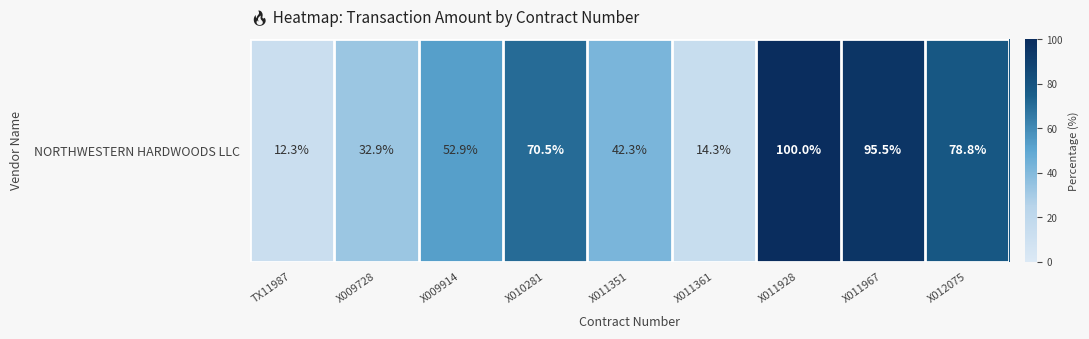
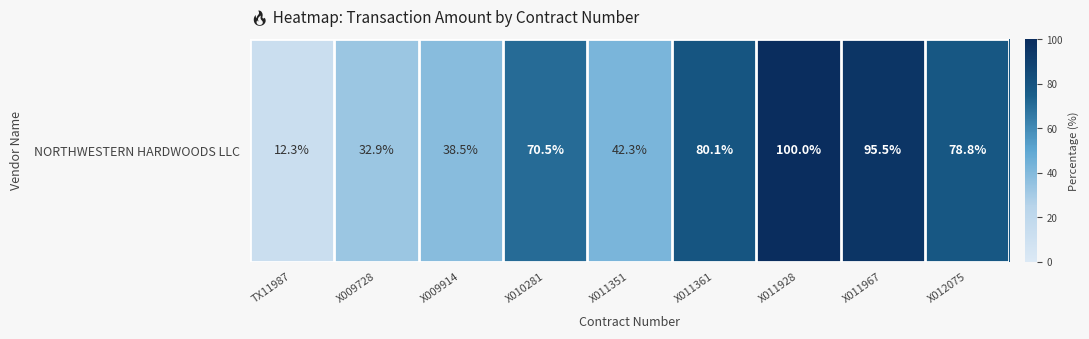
  {
    "NORTHWESTERN HARDWOODS LLC": {
      "TX11987": "12.3%",
      "X009728": "32.9%",
-     "X009914": "52.9%",
+     "X009914": "38.5%",
      "X010281": "70.5%",
      "X011351": "42.3%",
-     "X011361": "14.3%",
+     "X011361": "80.1%",
      "X011928": "100.0%",
      "X011967": "95.5%",
      "X012075": "78.8%"
    }
  }
